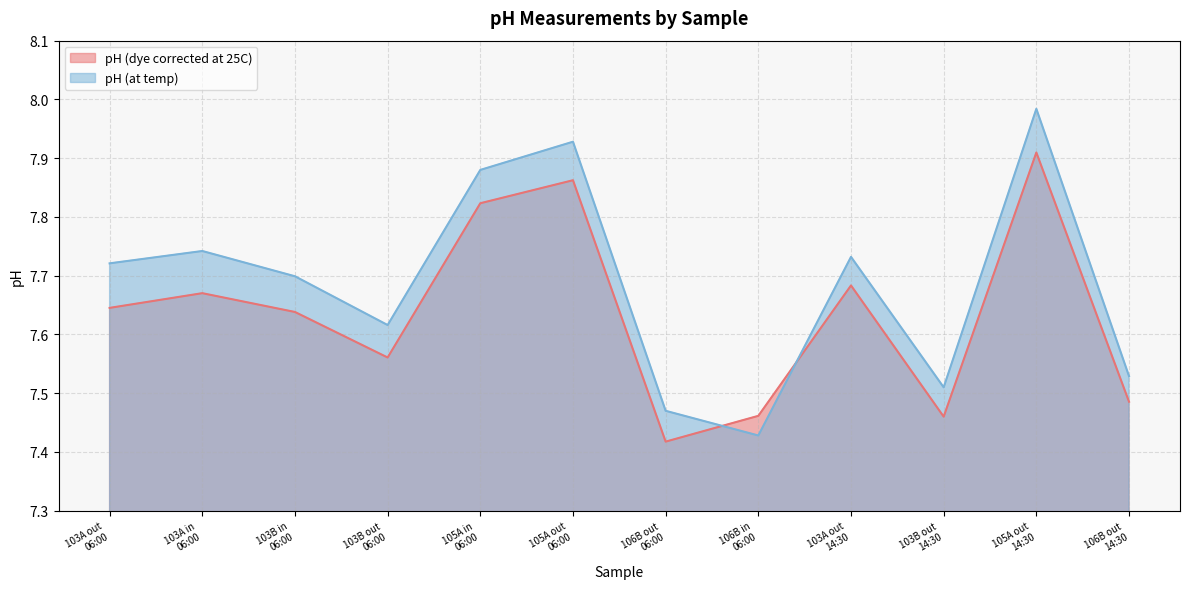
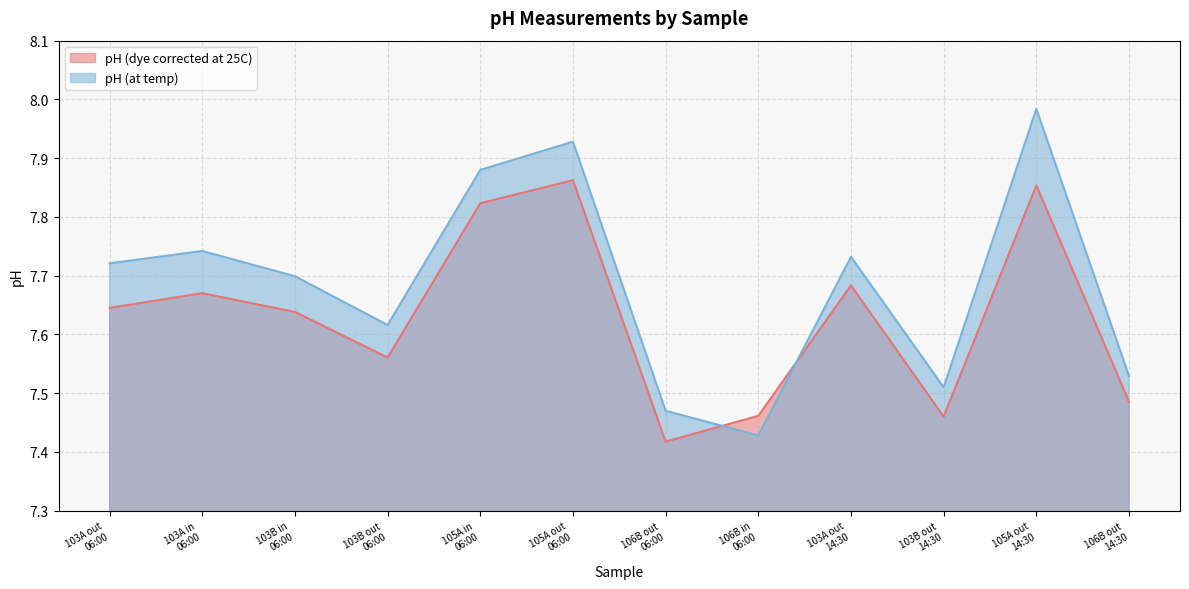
  {
    "pH (dye corrected at 25C)": {
      "103A out 06:00": 7.65,
      "103A in 06:00": 7.67,
      "103B in 06:00": 7.64,
      "103B out 06:00": 7.56,
      "105A in 06:00": 7.82,
      "105A out 06:00": 7.86,
      "106B out 06:00": 7.42,
      "106B in 06:00": 7.46,
      "103A out 14:30": 7.68,
      "103B out 14:30": 7.46,
-     "105A out 14:30": 7.91,
+     "105A out 14:30": 7.85,
      "106B out 14:30": 7.49
    },
    "pH (at temp)": {
      "103A out 06:00": 7.72,
      "103A in 06:00": 7.74,
      "103B in 06:00": 7.70,
      "103B out 06:00": 7.62,
      "105A in 06:00": 7.88,
      "105A out 06:00": 7.93,
      "106B out 06:00": 7.47,
      "106B in 06:00": 7.43,
      "103A out 14:30": 7.73,
      "103B out 14:30": 7.51,
      "105A out 14:30": 7.98,
      "106B out 14:30": 7.53
    }
  }
